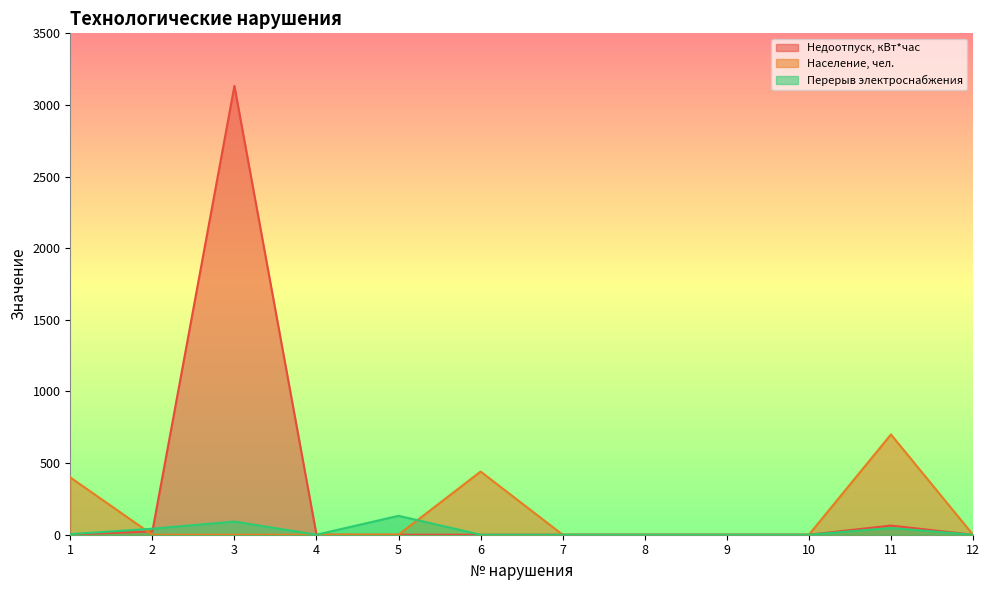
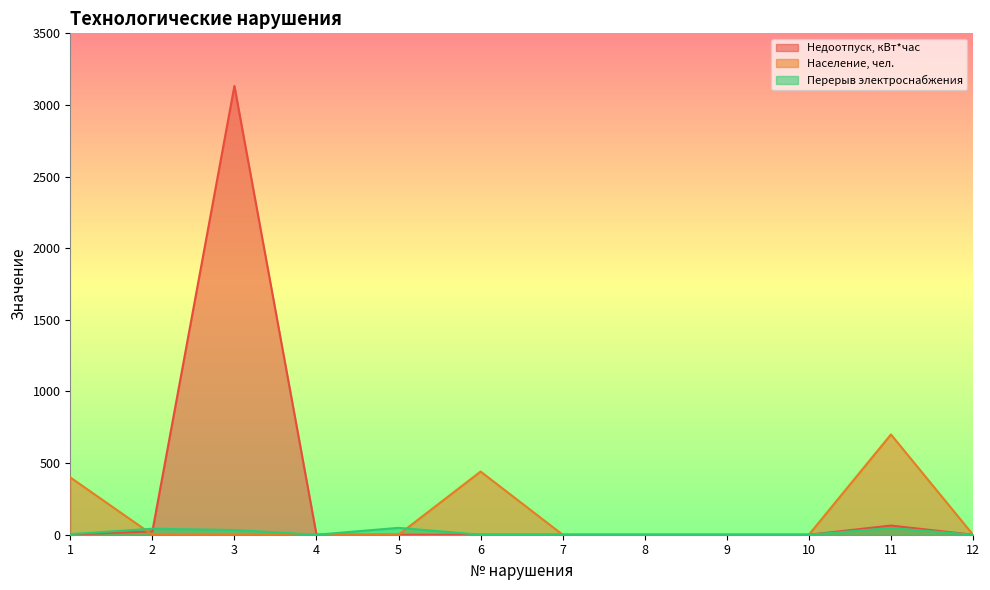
  {
    "Перерыв электроснабжения": {
      "2": 40,
-     "3": 90,
-     "5": 130
+     "3": 30,
+     "5": 50
    }
  }
